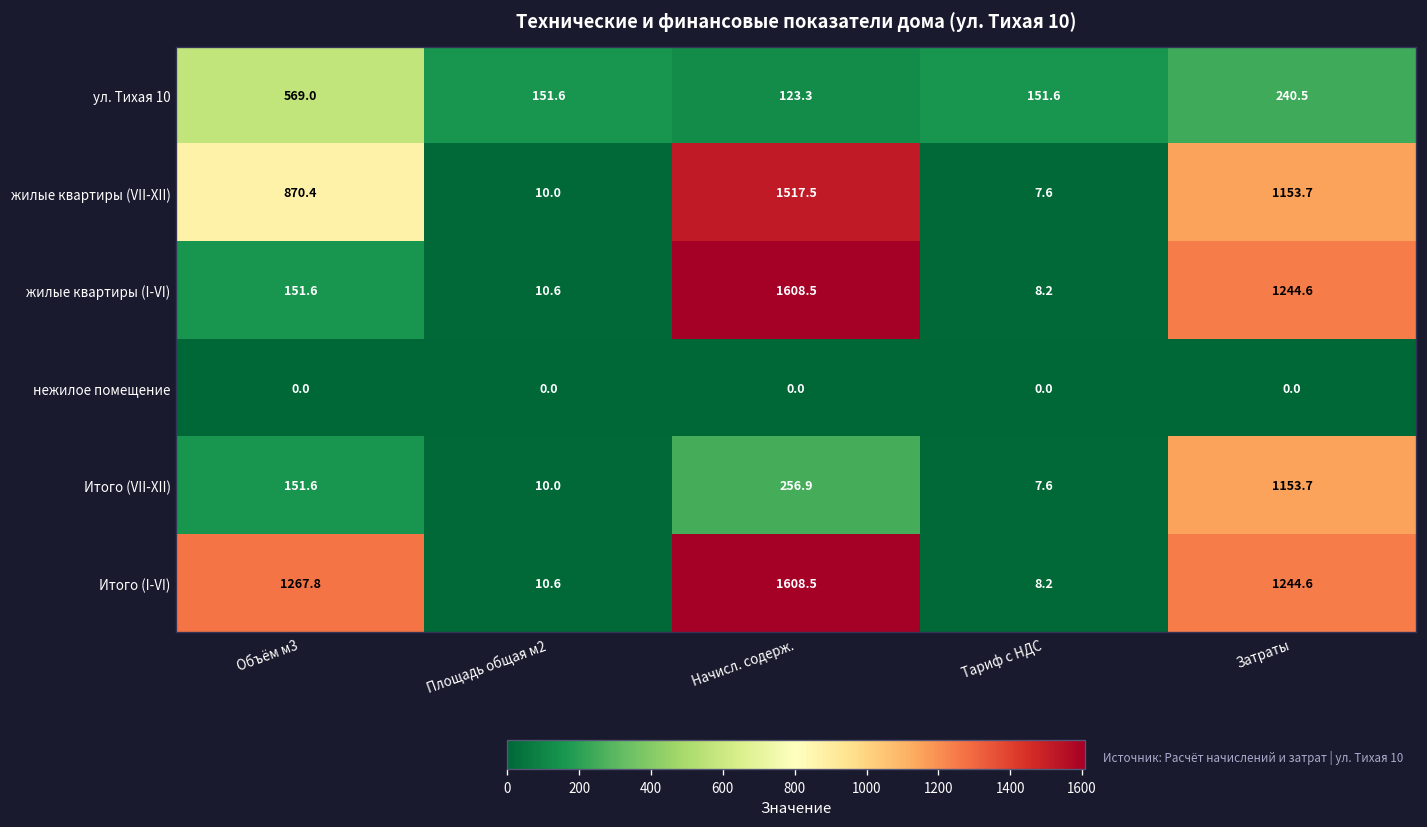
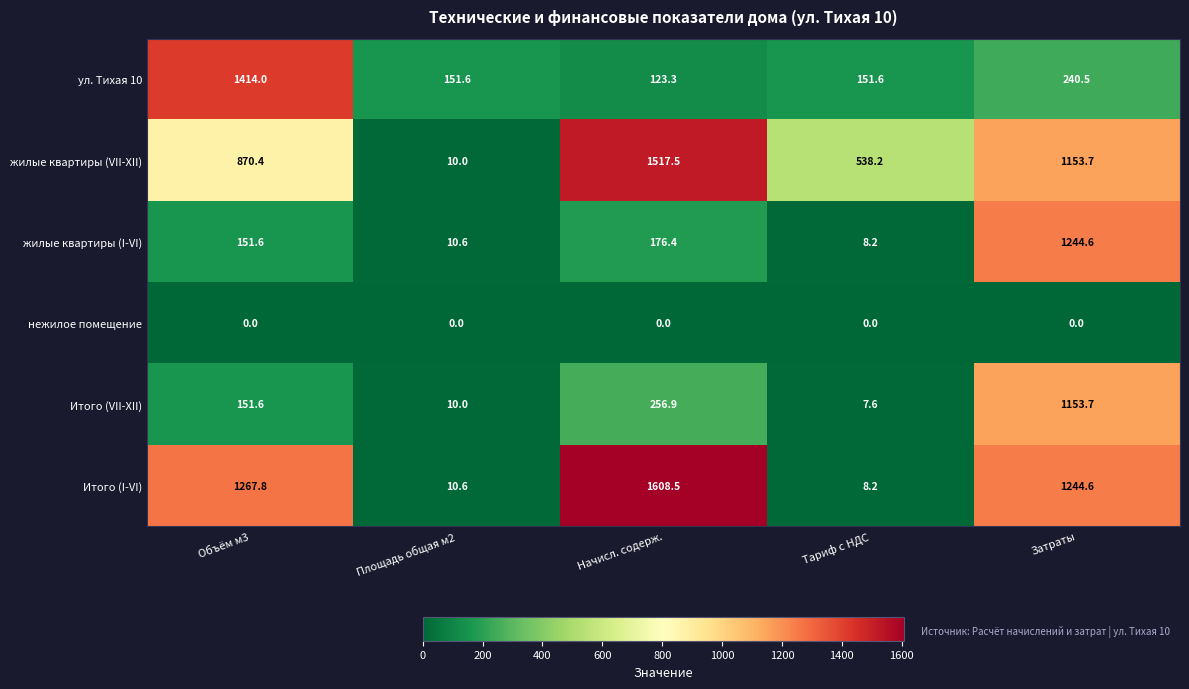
  {
    "ул. Тихая 10": {
-     "Объём м3": 569.0,
+     "Объём м3": 1414.0,
      "Площадь общая м2": 151.6,
      "Начисл. содерж.": 123.3,
      "Тариф с НДС": 151.6,
      "Затраты": 240.5
    },
    "жилые квартиры (VII-XII)": {
      "Объём м3": 870.4,
      "Площадь общая м2": 10.0,
      "Начисл. содерж.": 1517.5,
-     "Тариф с НДС": 7.6,
+     "Тариф с НДС": 538.2,
      "Затраты": 1153.7
    },
    "жилые квартиры (I-VI)": {
      "Объём м3": 151.6,
      "Площадь общая м2": 10.6,
-     "Начисл. содерж.": 1608.5,
+     "Начисл. содерж.": 176.4,
      "Тариф с НДС": 8.2,
      "Затраты": 1244.6
    },
    "нежилое помещение": {
      "Объём м3": 0.0,
      "Площадь общая м2": 0.0,
      "Начисл. содерж.": 0.0,
      "Тариф с НДС": 0.0,
      "Затраты": 0.0
    },
    "Итого (VII-XII)": {
      "Объём м3": 151.6,
      "Площадь общая м2": 10.0,
      "Начисл. содерж.": 256.9,
      "Тариф с НДС": 7.6,
      "Затраты": 1153.7
    },
    "Итого (I-VI)": {
      "Объём м3": 1267.8,
      "Площадь общая м2": 10.6,
      "Начисл. содерж.": 1608.5,
      "Тариф с НДС": 8.2,
      "Затраты": 1244.6
    }
  }
